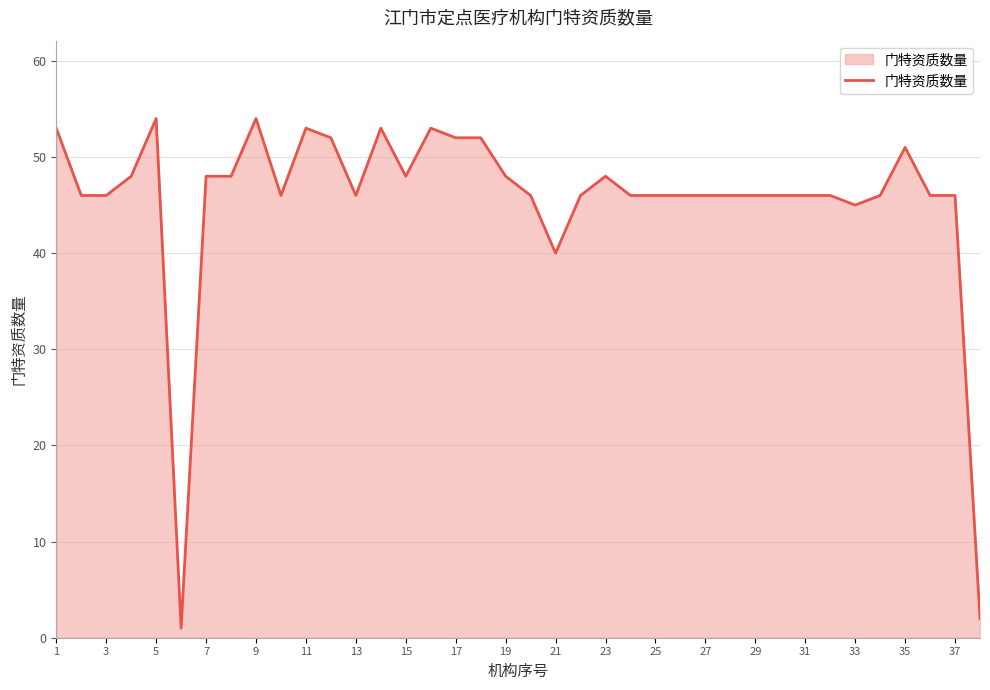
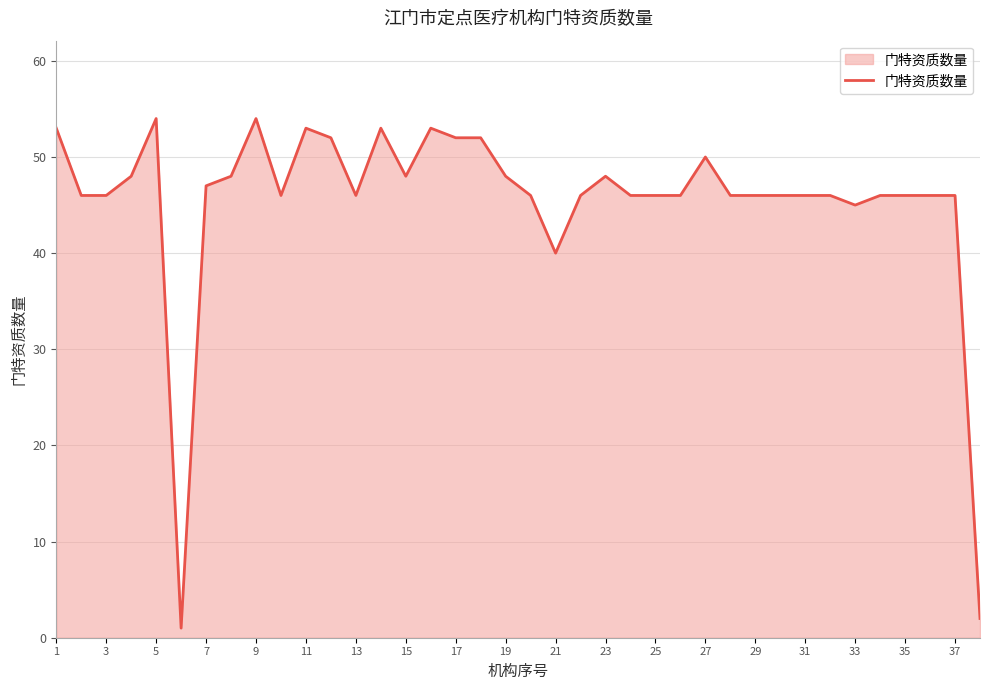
  {
    "1": 53,
    "3": 46,
    "5": 54,
-   "7": 48,
+   "7": 47,
    "9": 54,
    "11": 53,
    "13": 46,
    "15": 48,
    "17": 52,
    "19": 48,
    "21": 40,
    "23": 48,
    "25": 46,
-   "27": 46,
+   "27": 50,
    "29": 46,
    "31": 46,
    "33": 45,
-   "35": 51,
+   "35": 46,
    "37": 46
  }
